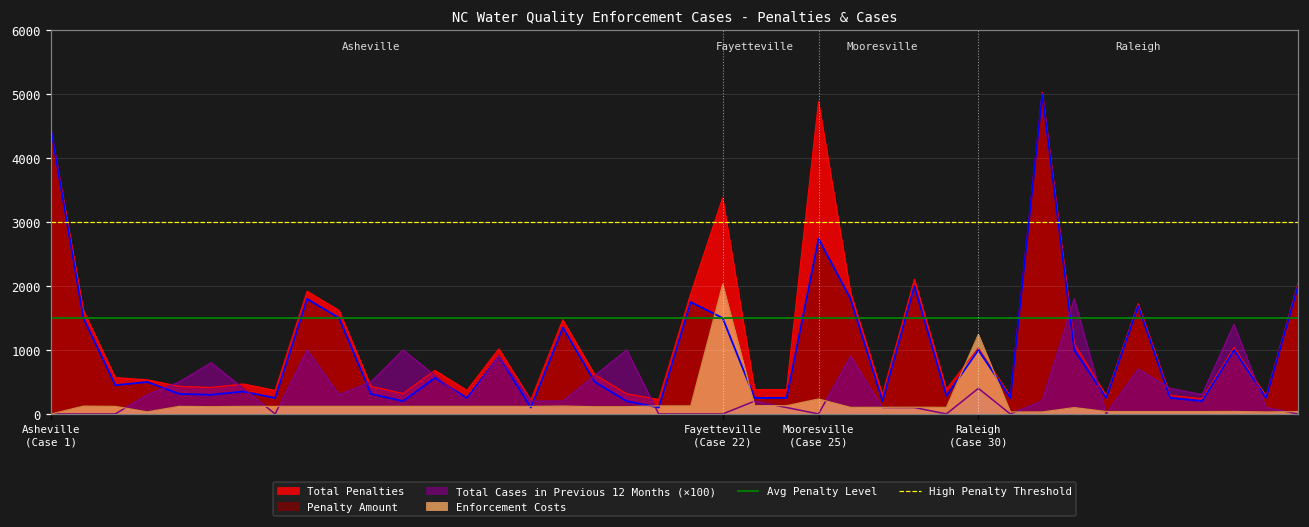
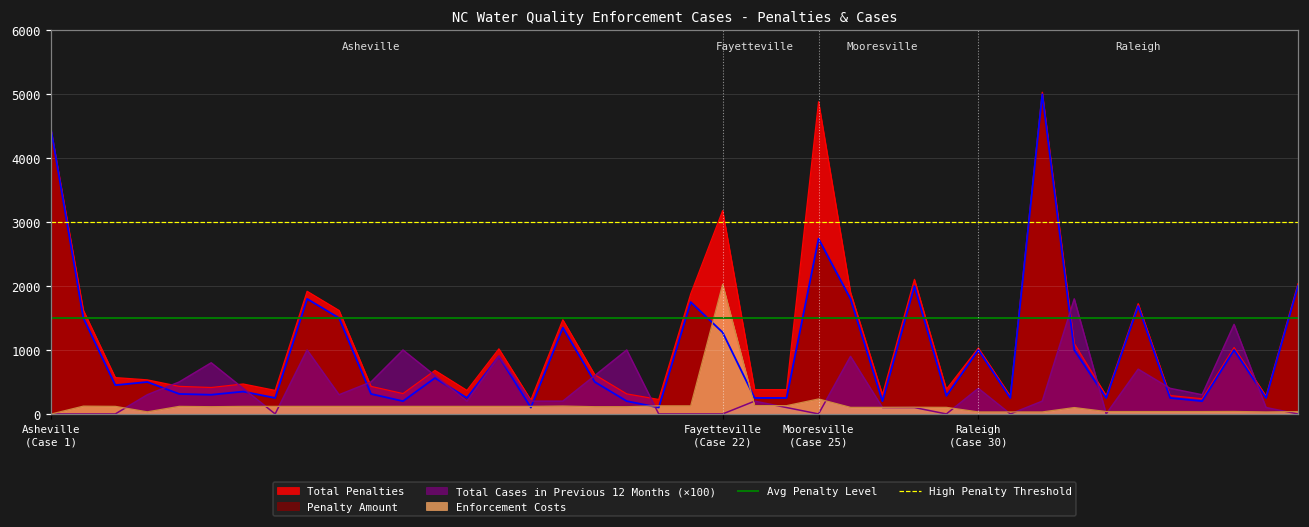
  {
    "Total Penalties": {
-     "Fayetteville (Case 22)": 3400,
+     "Fayetteville (Case 22)": 3200,
      "Mooresville (Case 25)": 4900
    },
    "Penalty Amount": {
-     "Fayetteville (Case 22)": 1500,
+     "Fayetteville (Case 22)": 1300,
      "Mooresville (Case 25)": 2700
    },
    "Total Cases in Previous 12 Months (×100)": {
      "Fayetteville (Case 22)": 0,
      "Mooresville (Case 25)": 0,
      "Raleigh (Case 30)": 400
    },
    "Enforcement Costs": {
      "Fayetteville (Case 22)": 2000,
      "Mooresville (Case 25)": 200,
-     "Raleigh (Case 30)": 1200
+     "Raleigh (Case 30)": 0
    }
  }
